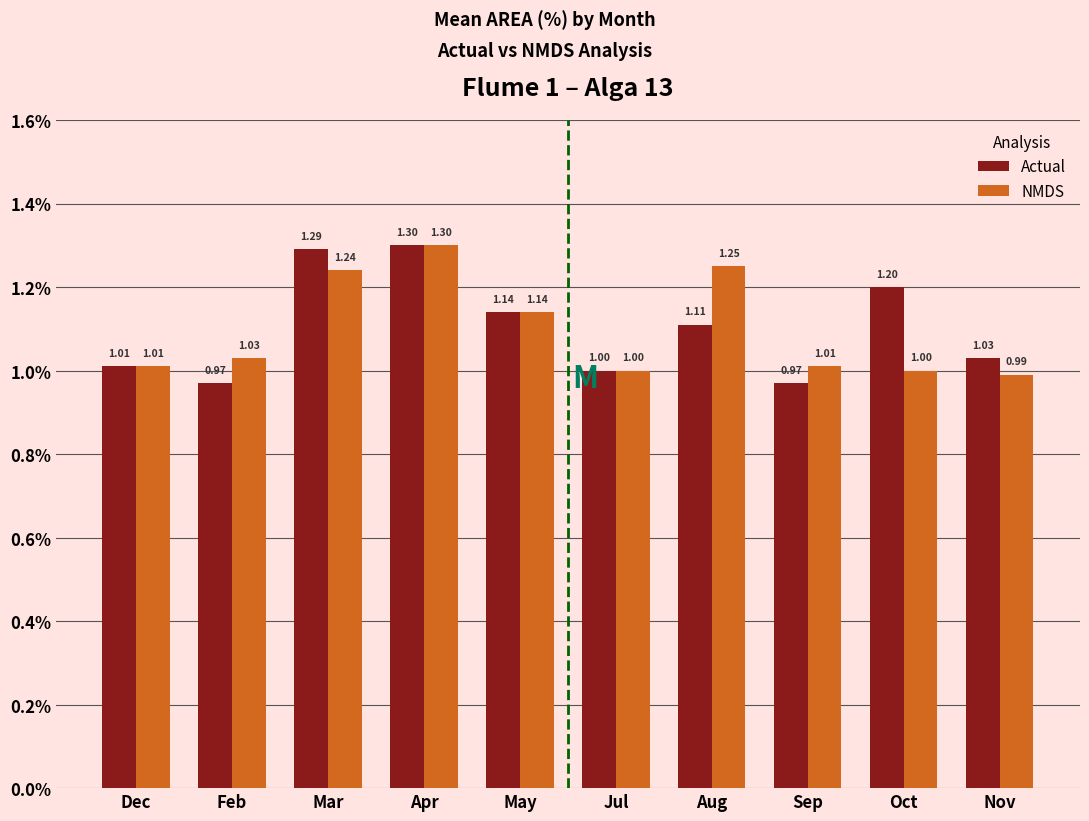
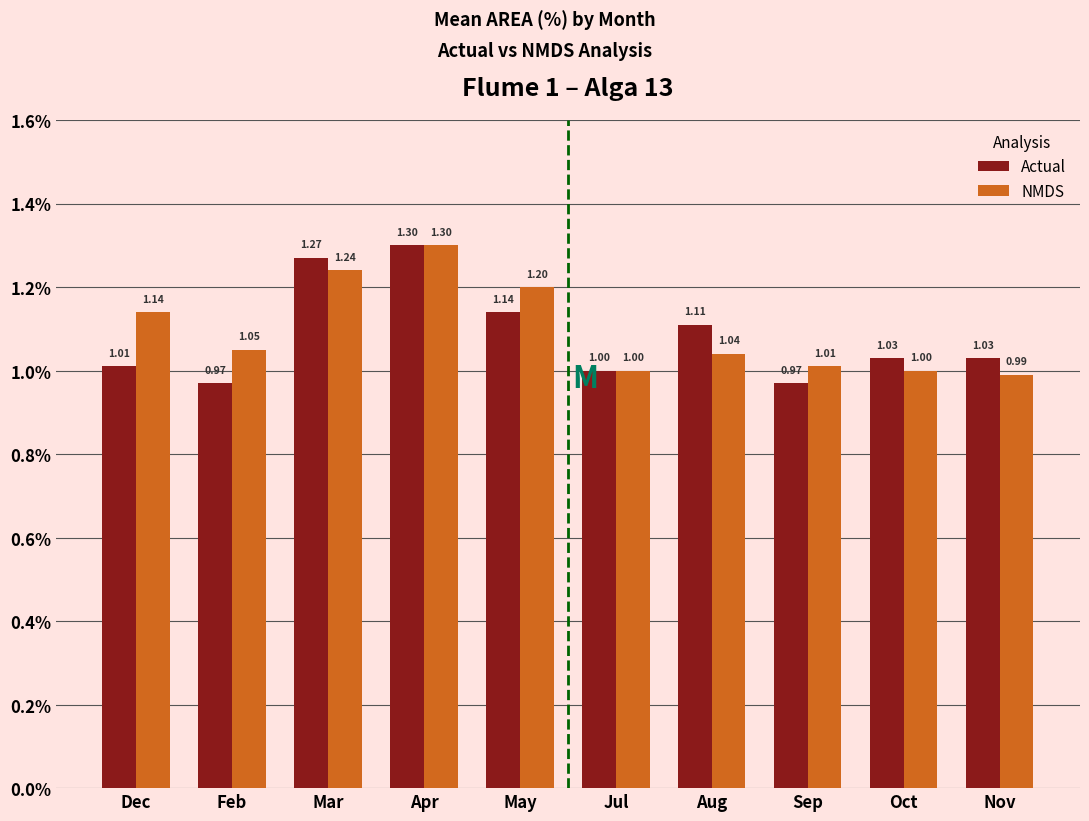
  {
    "Actual": {
      "Dec": 1.01,
      "Feb": 0.97,
-     "Mar": 1.29,
+     "Mar": 1.27,
      "Apr": 1.30,
      "May": 1.14,
      "Jul": 1.00,
      "Aug": 1.11,
      "Sep": 0.97,
-     "Oct": 1.20,
+     "Oct": 1.03,
      "Nov": 1.03
    },
    "NMDS": {
-     "Dec": 1.01,
-     "Feb": 1.03,
+     "Dec": 1.14,
+     "Feb": 1.05,
      "Mar": 1.24,
      "Apr": 1.30,
-     "May": 1.14,
+     "May": 1.20,
      "Jul": 1.00,
-     "Aug": 1.25,
+     "Aug": 1.04,
      "Sep": 1.01,
      "Oct": 1.00,
      "Nov": 0.99
    }
  }
